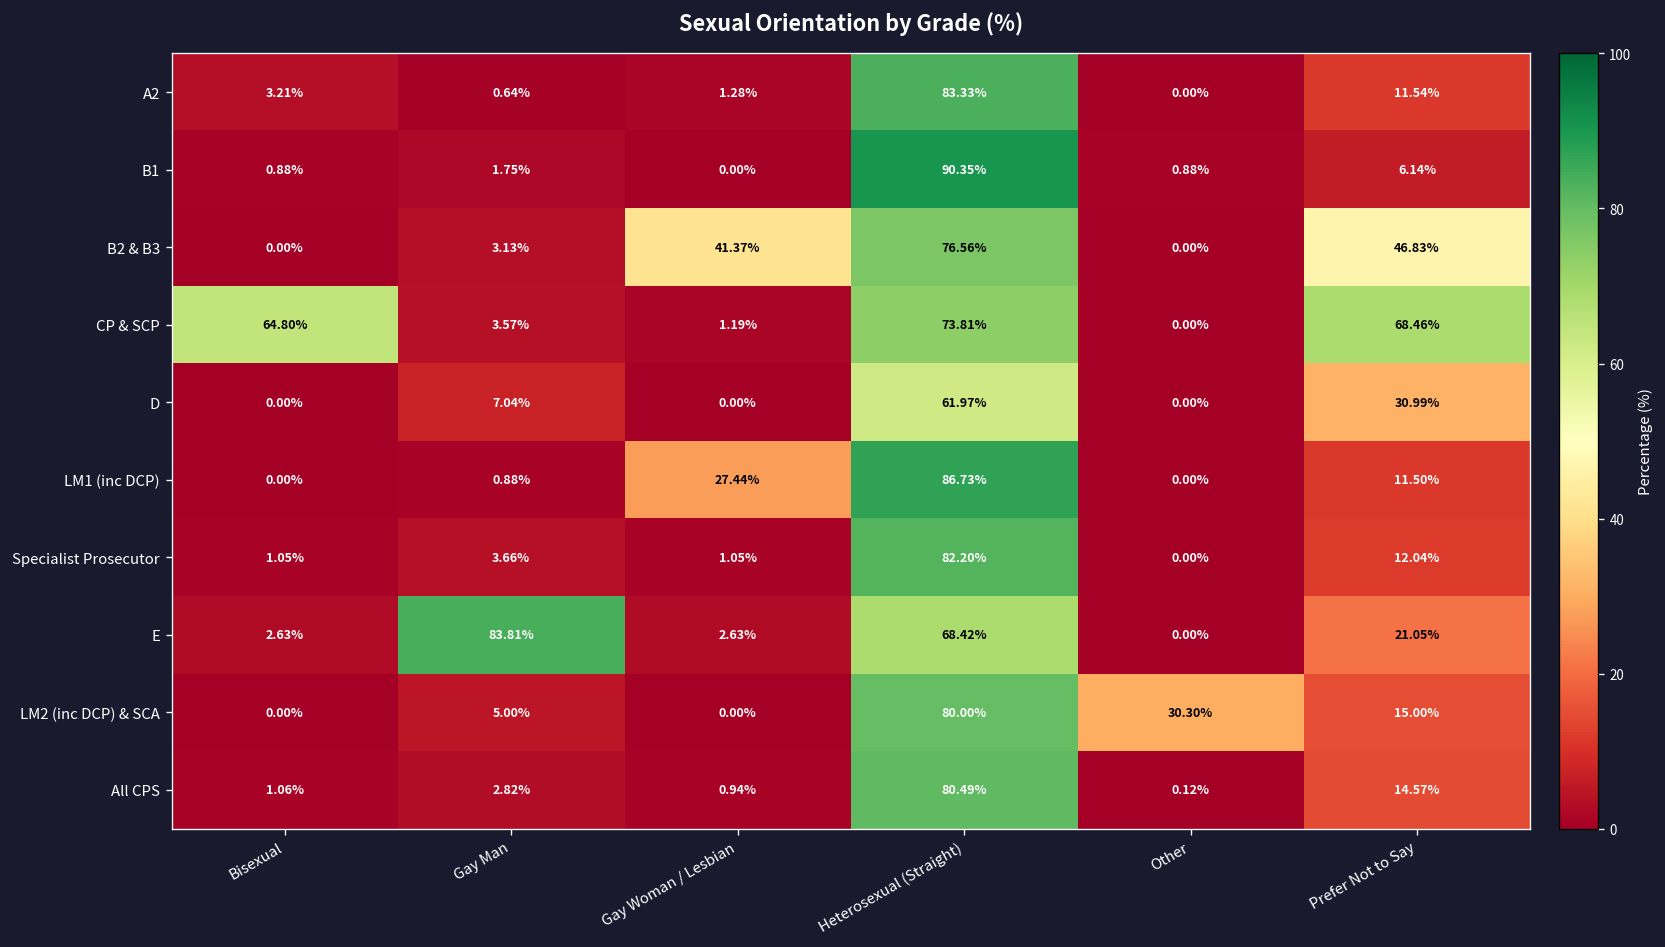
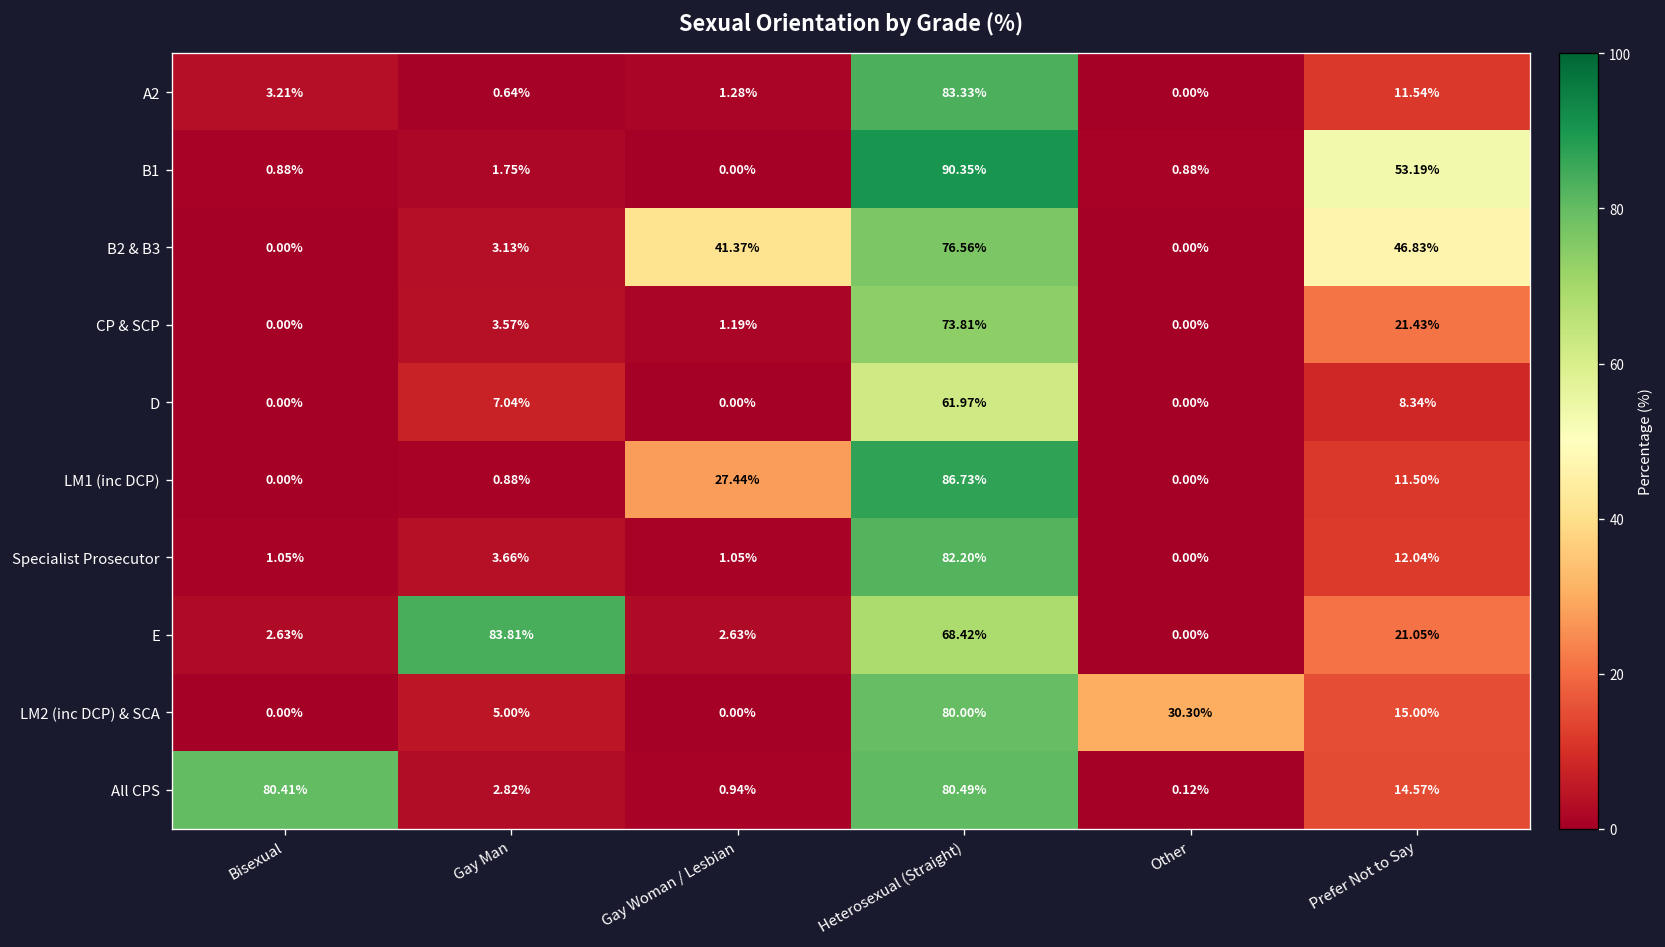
  {
    "A2": {
      "Bisexual": "3.21%",
      "Gay Man": "0.64%",
      "Gay Woman / Lesbian": "1.28%",
      "Heterosexual (Straight)": "83.33%",
      "Other": "0.00%",
      "Prefer Not to Say": "11.54%"
    },
    "B1": {
      "Bisexual": "0.88%",
      "Gay Man": "1.75%",
      "Gay Woman / Lesbian": "0.00%",
      "Heterosexual (Straight)": "90.35%",
      "Other": "0.88%",
-     "Prefer Not to Say": "6.14%"
+     "Prefer Not to Say": "53.19%"
    },
    "B2 & B3": {
      "Bisexual": "0.00%",
      "Gay Man": "3.13%",
      "Gay Woman / Lesbian": "41.37%",
      "Heterosexual (Straight)": "76.56%",
      "Other": "0.00%",
      "Prefer Not to Say": "46.83%"
    },
    "CP & SCP": {
-     "Bisexual": "64.80%",
+     "Bisexual": "0.00%",
      "Gay Man": "3.57%",
      "Gay Woman / Lesbian": "1.19%",
      "Heterosexual (Straight)": "73.81%",
      "Other": "0.00%",
-     "Prefer Not to Say": "68.46%"
+     "Prefer Not to Say": "21.43%"
    },
    "D": {
      "Bisexual": "0.00%",
      "Gay Man": "7.04%",
      "Gay Woman / Lesbian": "0.00%",
      "Heterosexual (Straight)": "61.97%",
      "Other": "0.00%",
-     "Prefer Not to Say": "30.99%"
+     "Prefer Not to Say": "8.34%"
    },
    "LM1 (inc DCP)": {
      "Bisexual": "0.00%",
      "Gay Man": "0.88%",
      "Gay Woman / Lesbian": "27.44%",
      "Heterosexual (Straight)": "86.73%",
      "Other": "0.00%",
      "Prefer Not to Say": "11.50%"
    },
    "Specialist Prosecutor": {
      "Bisexual": "1.05%",
      "Gay Man": "3.66%",
      "Gay Woman / Lesbian": "1.05%",
      "Heterosexual (Straight)": "82.20%",
      "Other": "0.00%",
      "Prefer Not to Say": "12.04%"
    },
    "E": {
      "Bisexual": "2.63%",
      "Gay Man": "83.81%",
      "Gay Woman / Lesbian": "2.63%",
      "Heterosexual (Straight)": "68.42%",
      "Other": "0.00%",
      "Prefer Not to Say": "21.05%"
    },
    "LM2 (inc DCP) & SCA": {
      "Bisexual": "0.00%",
      "Gay Man": "5.00%",
      "Gay Woman / Lesbian": "0.00%",
      "Heterosexual (Straight)": "80.00%",
      "Other": "30.30%",
      "Prefer Not to Say": "15.00%"
    },
    "All CPS": {
-     "Bisexual": "1.06%",
+     "Bisexual": "80.41%",
      "Gay Man": "2.82%",
      "Gay Woman / Lesbian": "0.94%",
      "Heterosexual (Straight)": "80.49%",
      "Other": "0.12%",
      "Prefer Not to Say": "14.57%"
    }
  }
